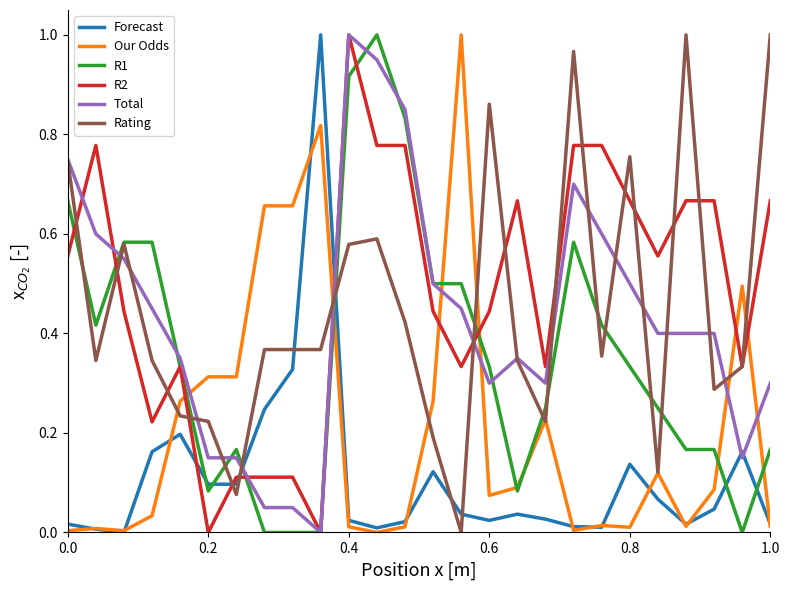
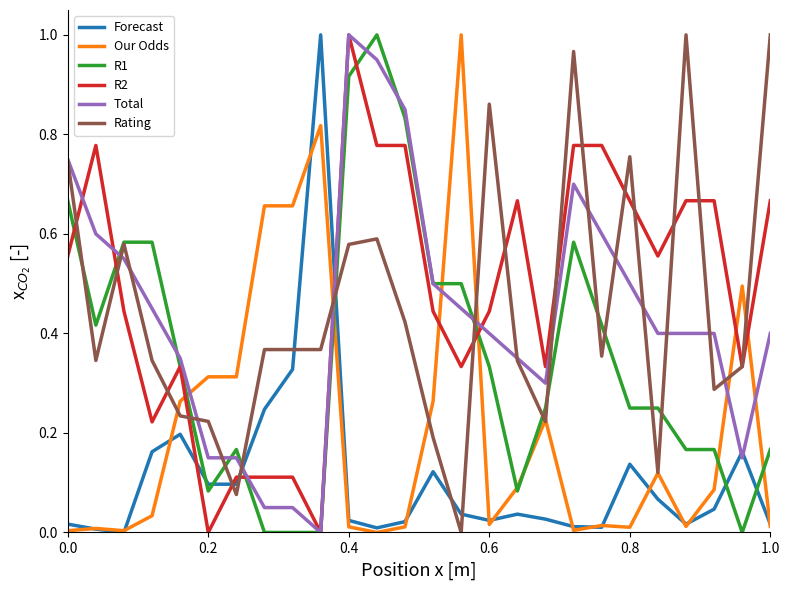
  {
    "Forecast": {
      "0.0": 0.02,
      "0.2": 0.10,
      "0.4": 0.02,
      "0.6": 0.02,
      "0.8": 0.14
    },
    "Our Odds": {
      "0.0": 0.00,
      "0.2": 0.31,
      "0.4": 0.01,
-     "0.6": 0.07,
+     "0.6": 0.02,
      "0.8": 0.01
    },
    "R1": {
      "0.0": 0.67,
      "0.2": 0.08,
      "0.4": 0.92,
      "0.6": 0.33,
-     "0.8": 0.33,
+     "0.8": 0.25,
      "1.0": 0.17
    },
    "R2": {
      "0.0": 0.56,
      "0.2": 0.00,
      "0.6": 0.44,
      "0.8": 0.67,
      "1.0": 0.67
    },
    "Total": {
      "0.2": 0.15,
-     "0.6": 0.30,
+     "0.6": 0.40,
      "0.8": 0.50,
-     "1.0": 0.30
+     "1.0": 0.40
    },
    "Rating": {
      "0.2": 0.22,
      "0.4": 0.58,
      "0.6": 0.86,
      "0.8": 0.76,
      "1.0": 1.00
    }
  }
